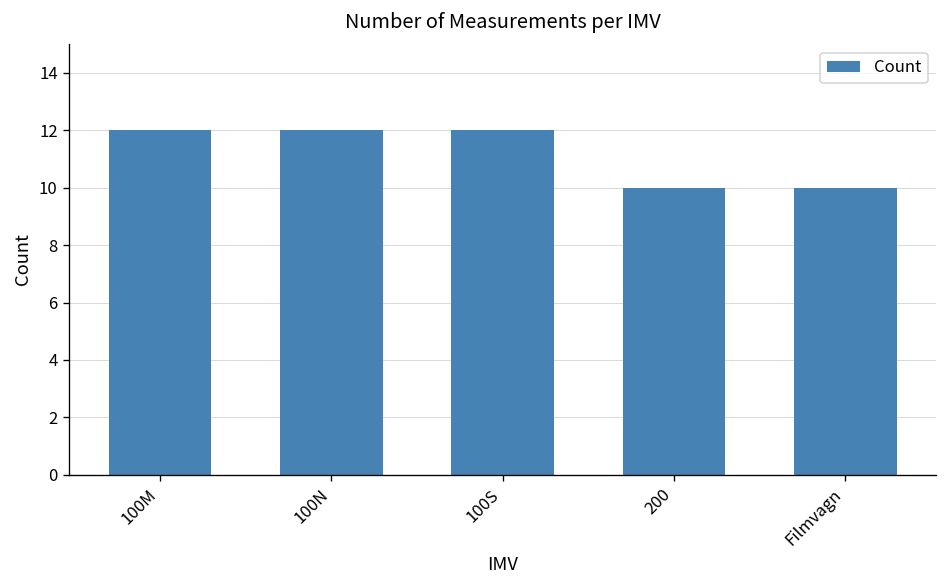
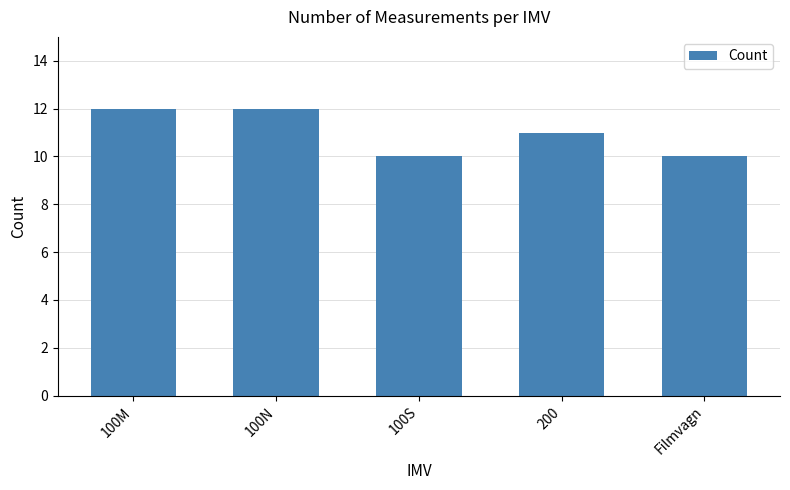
  {
    "100M": 12,
    "100N": 12,
-   "100S": 12,
-   "200": 10,
+   "100S": 10,
+   "200": 11,
    "Filmvagn": 10
  }
